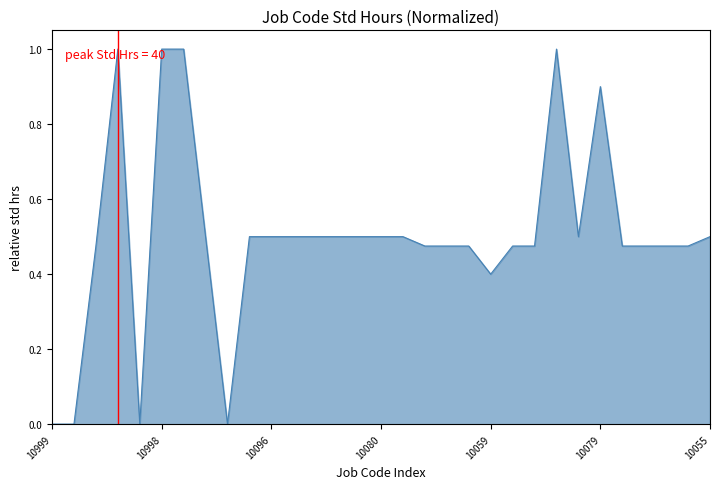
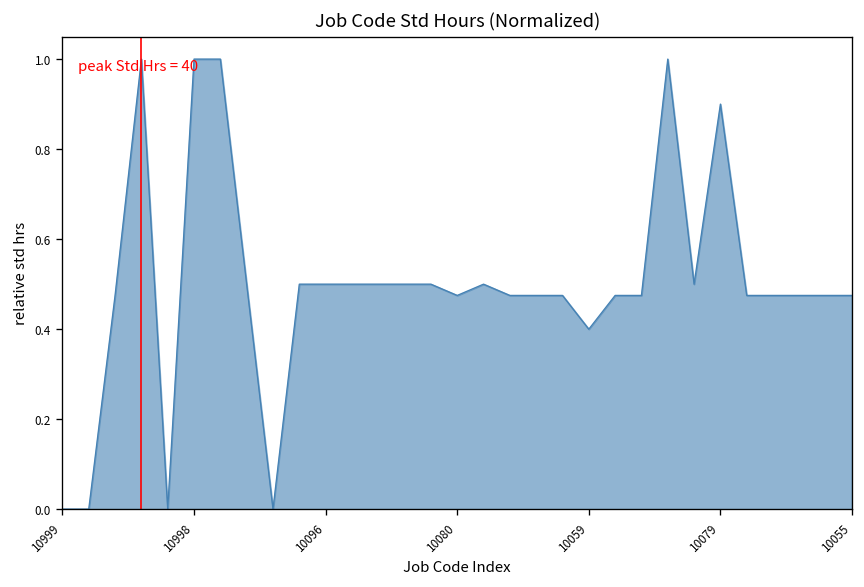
  {
    "10999": 0.00,
    "10096": 0.50,
-   "10080": 0.50,
+   "10080": 0.48,
    "10059": 0.40,
    "10079": 0.90,
-   "10055": 0.50
+   "10055": 0.48
  }
